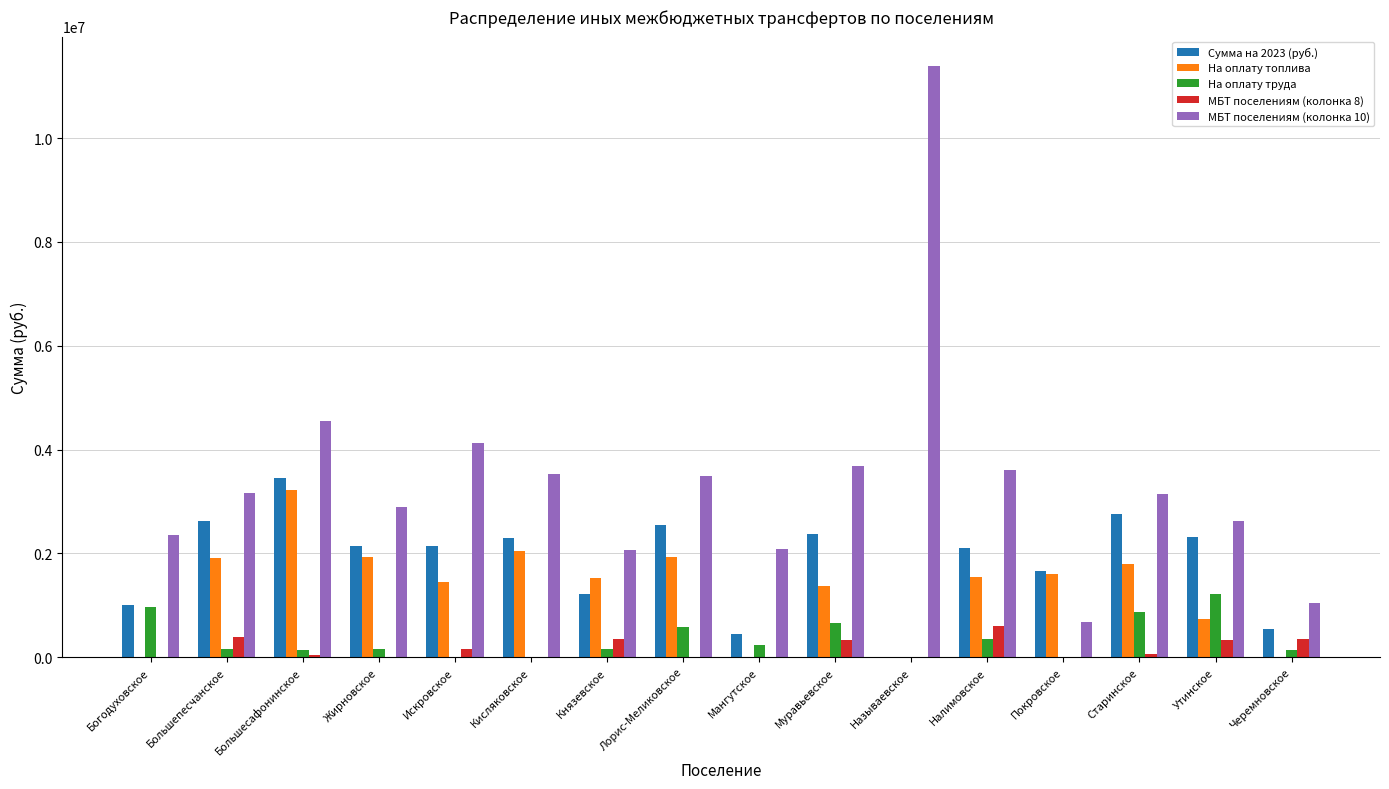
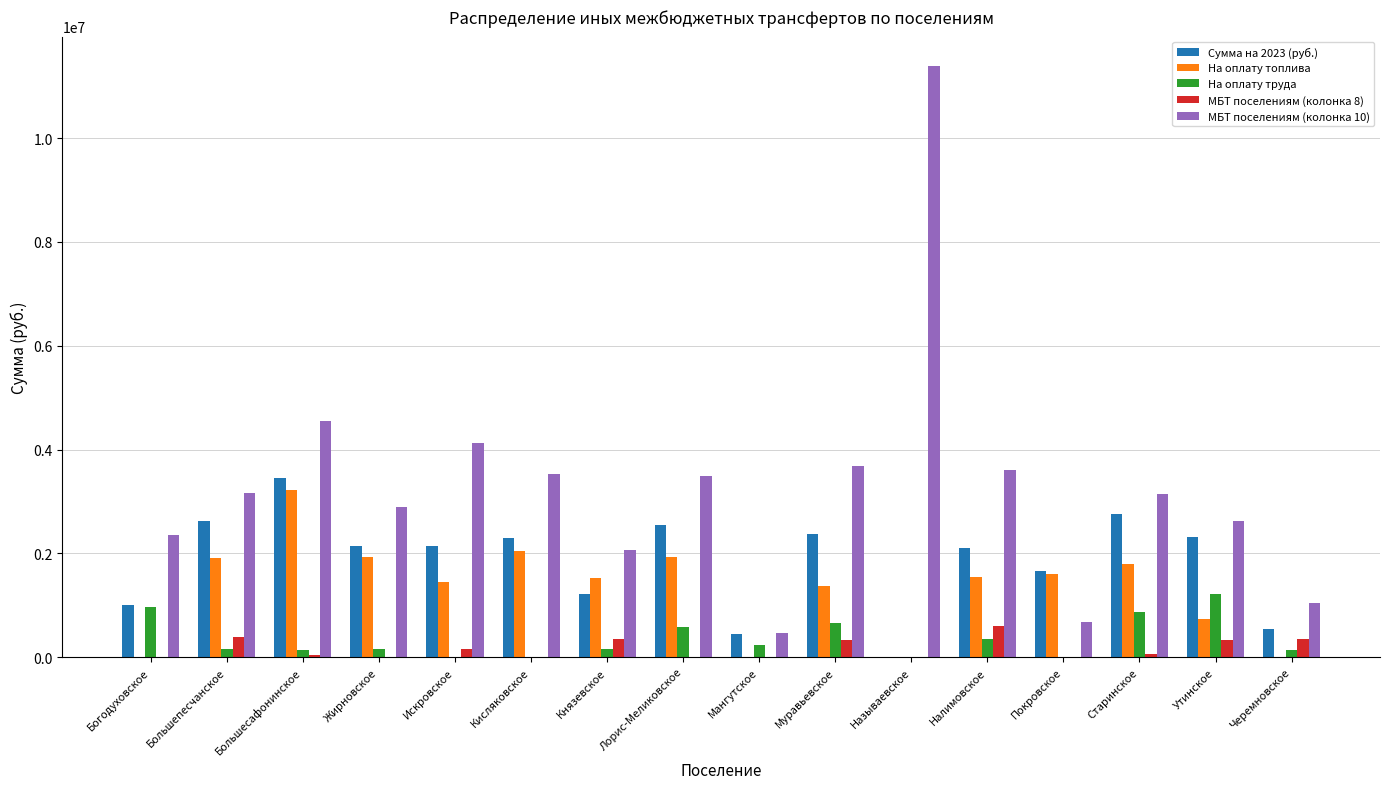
  {
    "Сумма на 2023 (руб.)": {
      "Богодуховское": 1000000,
      "Большепесчанское": 2600000,
      "Большесафонинское": 3500000,
      "Жирновское": 2100000,
      "Искровское": 2100000,
      "Кисляковское": 2300000,
      "Князевское": 1200000,
      "Лорис-Меликовское": 2500000,
      "Мангутское": 400000,
      "Муравьевское": 2400000,
      "Налимовское": 2100000,
      "Покровское": 1700000,
      "Старинское": 2800000,
      "Утинское": 2300000,
      "Черемновское": 500000
    },
    "На оплату топлива": {
      "Богодуховское": 0,
      "Большепесчанское": 1900000,
      "Большесафонинское": 3200000,
      "Жирновское": 1900000,
      "Искровское": 1400000,
      "Кисляковское": 2000000,
      "Князевское": 1500000,
      "Лорис-Меликовское": 1900000,
      "Мангутское": 0,
      "Муравьевское": 1400000,
      "Называевское": 0,
      "Налимовское": 1500000,
      "Покровское": 1600000,
      "Старинское": 1800000,
      "Утинское": 700000,
      "Черемновское": 0
    },
    "На оплату труда": {
      "Богодуховское": 1000000,
      "Большепесчанское": 200000,
      "Большесафонинское": 100000,
      "Жирновское": 100000,
      "Искровское": 0,
      "Кисляковское": 0,
      "Князевское": 200000,
      "Лорис-Меликовское": 600000,
      "Мангутское": 200000,
      "Муравьевское": 600000,
      "Называевское": 0,
      "Налимовское": 400000,
      "Покровское": 0,
      "Старинское": 900000,
      "Утинское": 1200000,
      "Черемновское": 100000
    },
    "МБТ поселениям (колонка 8)": {
      "Богодуховское": 0,
      "Большепесчанское": 400000,
      "Жирновское": 0,
      "Искровское": 200000,
      "Кисляковское": 0,
      "Князевское": 400000,
      "Лорис-Меликовское": 0,
      "Мангутское": 0,
      "Муравьевское": 300000,
      "Называевское": 0,
      "Налимовское": 600000,
      "Покровское": 0,
      "Старинское": 100000,
      "Утинское": 300000,
      "Черемновское": 300000
    },
    "МБТ поселениям (колонка 10)": {
      "Богодуховское": 2400000,
      "Большепесчанское": 3200000,
      "Большесафонинское": 4600000,
      "Жирновское": 2900000,
      "Искровское": 4100000,
      "Кисляковское": 3500000,
      "Князевское": 2100000,
      "Лорис-Меликовское": 3500000,
-     "Мангутское": 2100000,
+     "Мангутское": 500000,
      "Муравьевское": 3700000,
      "Называевское": 11400000,
      "Налимовское": 3600000,
      "Покровское": 700000,
      "Старинское": 3100000,
      "Утинское": 2600000,
      "Черемновское": 1000000
    }
  }
